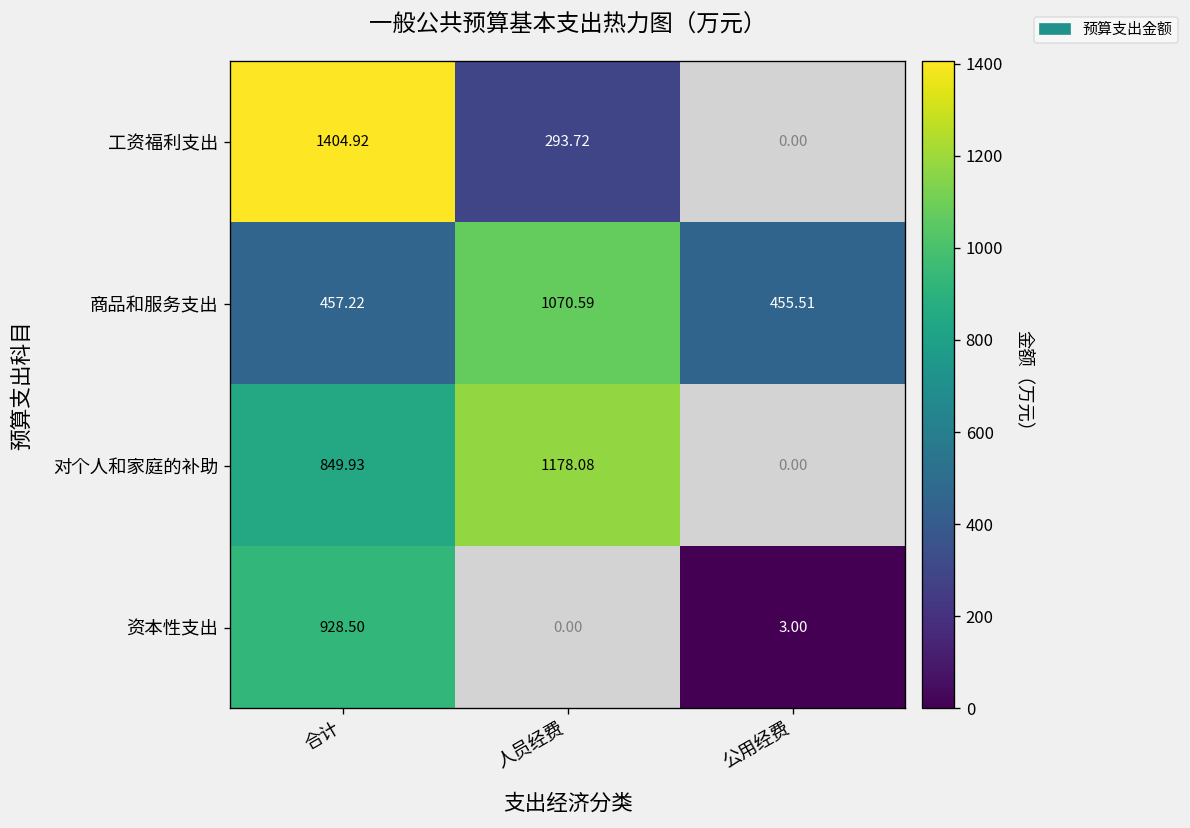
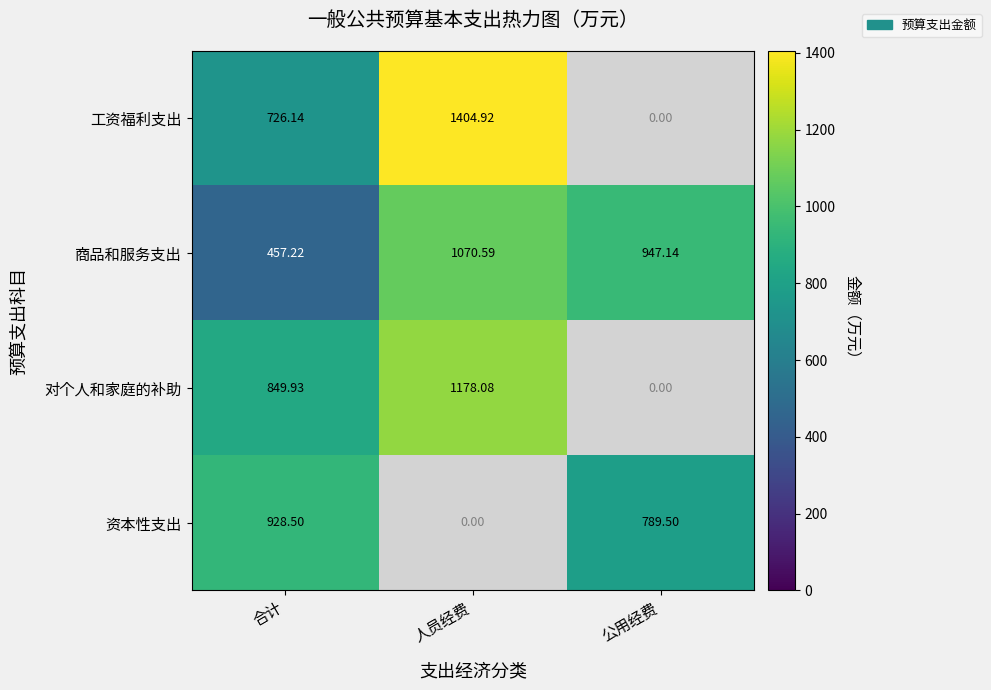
  {
    "工资福利支出": {
-     "合计": 1404.92,
-     "人员经费": 293.72,
+     "合计": 726.14,
+     "人员经费": 1404.92,
      "公用经费": 0.00
    },
    "商品和服务支出": {
      "合计": 457.22,
      "人员经费": 1070.59,
-     "公用经费": 455.51
+     "公用经费": 947.14
    },
    "对个人和家庭的补助": {
      "合计": 849.93,
      "人员经费": 1178.08,
      "公用经费": 0.00
    },
    "资本性支出": {
      "合计": 928.50,
      "人员经费": 0.00,
-     "公用经费": 3.00
+     "公用经费": 789.50
    }
  }
